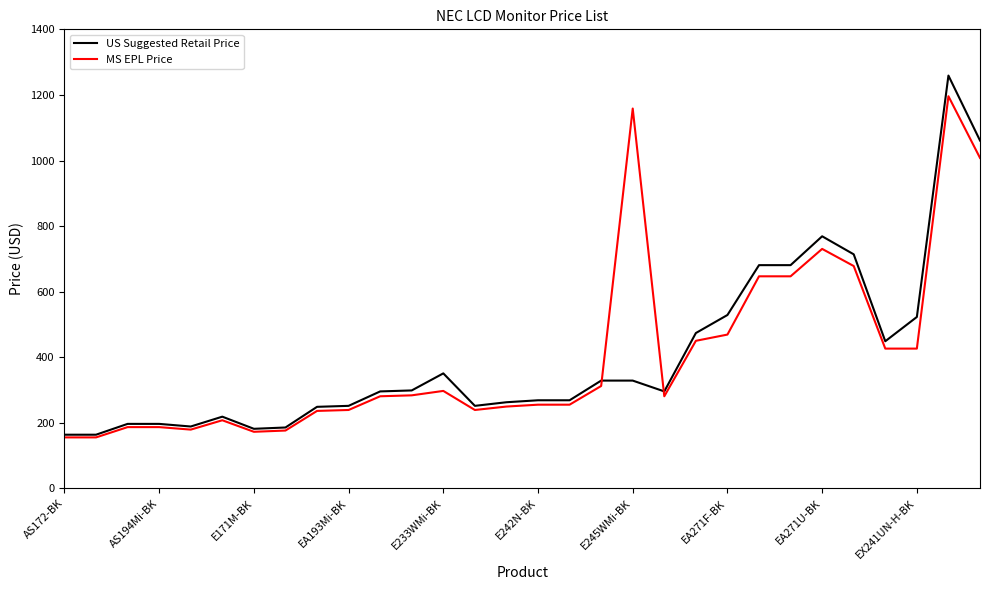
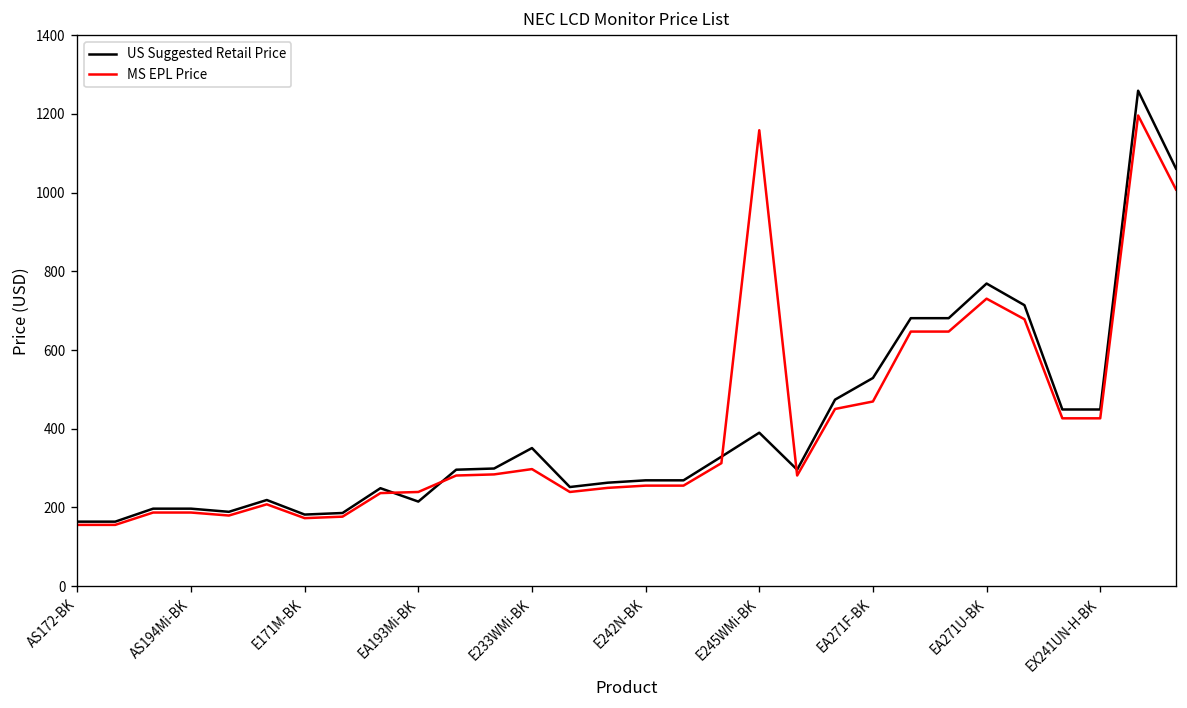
  {
    "US Suggested Retail Price": {
      "AS172-BK": 160,
      "AS194Mi-BK": 200,
      "E171M-BK": 180,
-     "EA193Mi-BK": 250,
+     "EA193Mi-BK": 220,
      "E233WMi-BK": 350,
      "E242N-BK": 270,
-     "E245WMi-BK": 330,
+     "E245WMi-BK": 390,
      "EA271F-BK": 530,
      "EA271U-BK": 770,
-     "EX241UN-H-BK": 520
+     "EX241UN-H-BK": 450
    },
    "MS EPL Price": {
      "AS172-BK": 160,
      "AS194Mi-BK": 190,
      "E171M-BK": 170,
      "EA193Mi-BK": 240,
      "E233WMi-BK": 300,
      "E242N-BK": 260,
      "E245WMi-BK": 1160,
      "EA271F-BK": 470,
      "EA271U-BK": 730,
      "EX241UN-H-BK": 430
    }
  }
